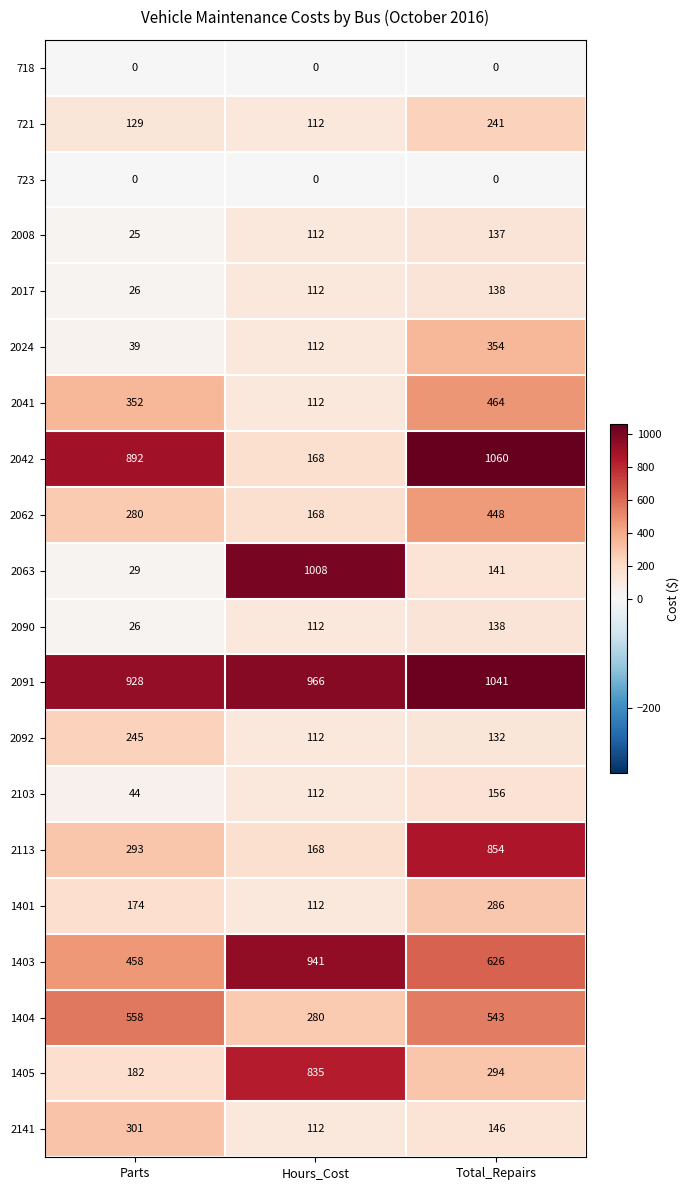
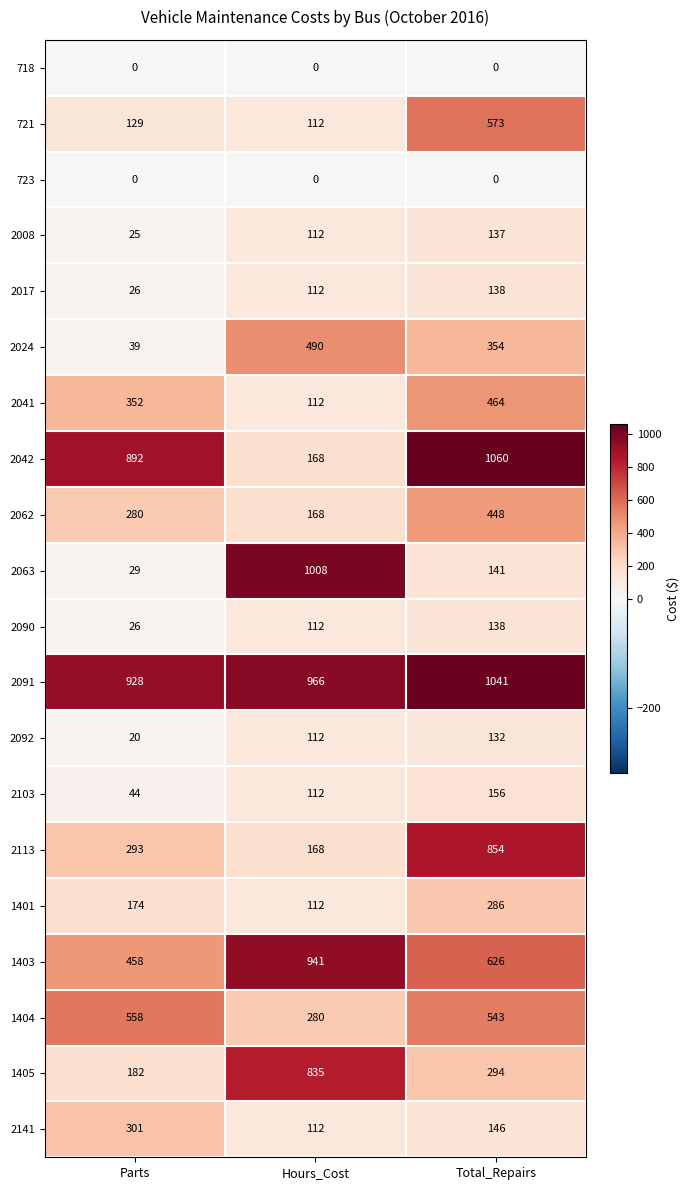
  {
    "718": {
      "Parts": 0,
      "Hours_Cost": 0,
      "Total_Repairs": 0
    },
    "721": {
      "Parts": 129,
      "Hours_Cost": 112,
-     "Total_Repairs": 241
+     "Total_Repairs": 573
    },
    "723": {
      "Parts": 0,
      "Hours_Cost": 0,
      "Total_Repairs": 0
    },
    "2008": {
      "Parts": 25,
      "Hours_Cost": 112,
      "Total_Repairs": 137
    },
    "2017": {
      "Parts": 26,
      "Hours_Cost": 112,
      "Total_Repairs": 138
    },
    "2024": {
      "Parts": 39,
-     "Hours_Cost": 112,
+     "Hours_Cost": 490,
      "Total_Repairs": 354
    },
    "2041": {
      "Parts": 352,
      "Hours_Cost": 112,
      "Total_Repairs": 464
    },
    "2042": {
      "Parts": 892,
      "Hours_Cost": 168,
      "Total_Repairs": 1060
    },
    "2062": {
      "Parts": 280,
      "Hours_Cost": 168,
      "Total_Repairs": 448
    },
    "2063": {
      "Parts": 29,
      "Hours_Cost": 1008,
      "Total_Repairs": 141
    },
    "2090": {
      "Parts": 26,
      "Hours_Cost": 112,
      "Total_Repairs": 138
    },
    "2091": {
      "Parts": 928,
      "Hours_Cost": 966,
      "Total_Repairs": 1041
    },
    "2092": {
-     "Parts": 245,
+     "Parts": 20,
      "Hours_Cost": 112,
      "Total_Repairs": 132
    },
    "2103": {
      "Parts": 44,
      "Hours_Cost": 112,
      "Total_Repairs": 156
    },
    "2113": {
      "Parts": 293,
      "Hours_Cost": 168,
      "Total_Repairs": 854
    },
    "1401": {
      "Parts": 174,
      "Hours_Cost": 112,
      "Total_Repairs": 286
    },
    "1403": {
      "Parts": 458,
      "Hours_Cost": 941,
      "Total_Repairs": 626
    },
    "1404": {
      "Parts": 558,
      "Hours_Cost": 280,
      "Total_Repairs": 543
    },
    "1405": {
      "Parts": 182,
      "Hours_Cost": 835,
      "Total_Repairs": 294
    },
    "2141": {
      "Parts": 301,
      "Hours_Cost": 112,
      "Total_Repairs": 146
    }
  }
